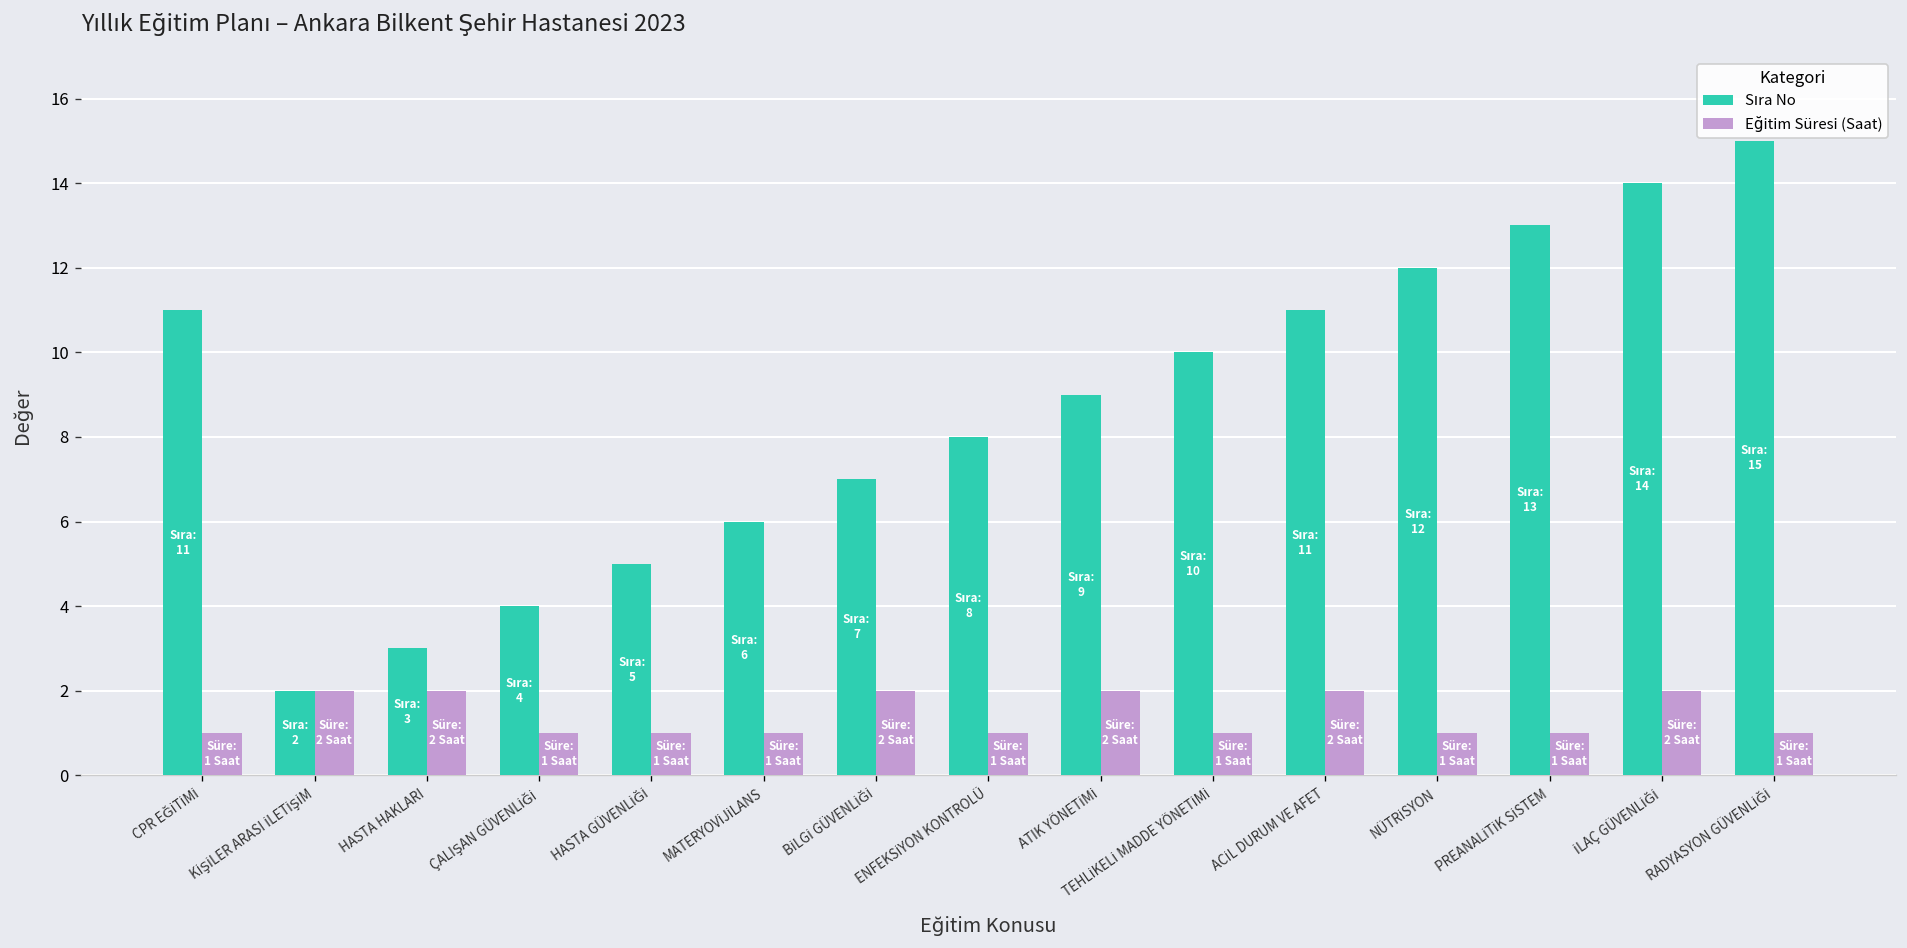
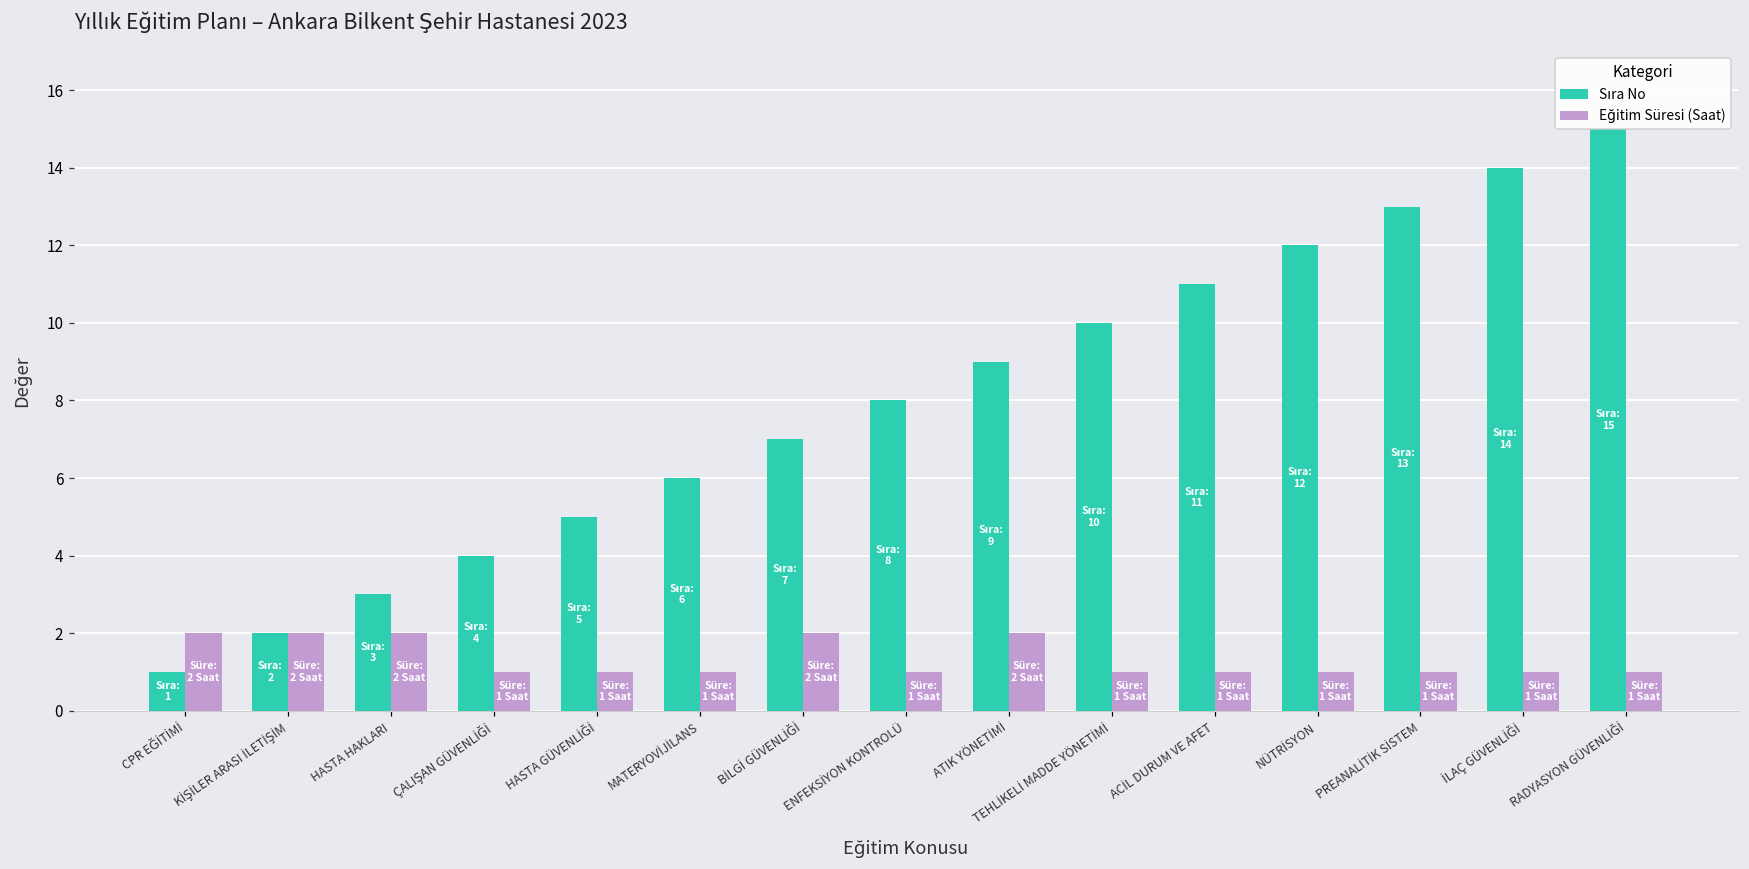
  {
    "Sıra No": {
-     "CPR EĞİTİMİ": 11,
+     "CPR EĞİTİMİ": 1,
      "KİŞİLER ARASI İLETİŞİM": 2,
      "HASTA HAKLARI": 3,
      "ÇALIŞAN GÜVENLİĞİ": 4,
      "HASTA GÜVENLİĞİ": 5,
      "MATERYOVİJİLANS": 6,
      "BİLGİ GÜVENLİĞİ": 7,
      "ENFEKSİYON KONTROLÜ": 8,
      "ATIK YÖNETİMİ": 9,
      "TEHLİKELİ MADDE YÖNETİMİ": 10,
      "ACİL DURUM VE AFET": 11,
      "NÜTRİSYON": 12,
      "PREANALİTİK SİSTEM": 13,
      "İLAÇ GÜVENLİĞİ": 14,
      "RADYASYON GÜVENLİĞİ": 15
    },
    "Eğitim Süresi (Saat)": {
-     "CPR EĞİTİMİ": 1,
+     "CPR EĞİTİMİ": 2,
      "KİŞİLER ARASI İLETİŞİM": 2,
      "HASTA HAKLARI": 2,
      "ÇALIŞAN GÜVENLİĞİ": 1,
      "HASTA GÜVENLİĞİ": 1,
      "MATERYOVİJİLANS": 1,
      "BİLGİ GÜVENLİĞİ": 2,
      "ENFEKSİYON KONTROLÜ": 1,
      "ATIK YÖNETİMİ": 2,
      "TEHLİKELİ MADDE YÖNETİMİ": 1,
-     "ACİL DURUM VE AFET": 2,
+     "ACİL DURUM VE AFET": 1,
      "NÜTRİSYON": 1,
      "PREANALİTİK SİSTEM": 1,
-     "İLAÇ GÜVENLİĞİ": 2,
+     "İLAÇ GÜVENLİĞİ": 1,
      "RADYASYON GÜVENLİĞİ": 1
    }
  }
